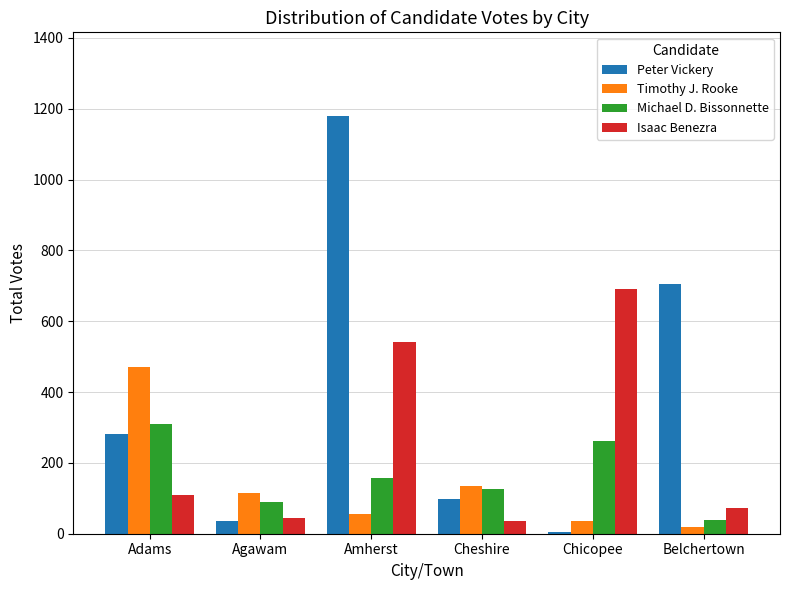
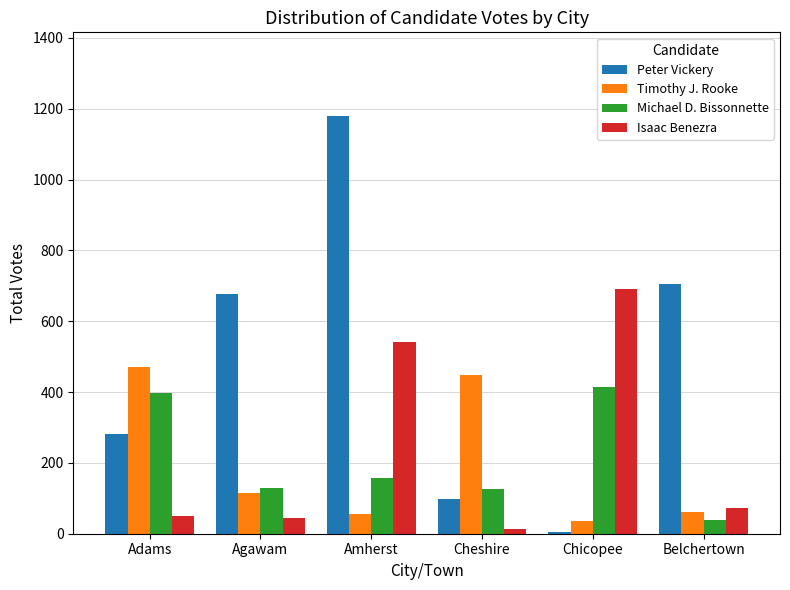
  {
    "Peter Vickery": {
      "Adams": 280,
-     "Agawam": 40,
+     "Agawam": 680,
      "Amherst": 1180,
      "Cheshire": 100,
      "Belchertown": 700
    },
    "Timothy J. Rooke": {
      "Adams": 470,
      "Agawam": 120,
      "Amherst": 60,
-     "Cheshire": 140,
+     "Cheshire": 450,
      "Chicopee": 40,
-     "Belchertown": 20
+     "Belchertown": 60
    },
    "Michael D. Bissonnette": {
-     "Adams": 310,
-     "Agawam": 90,
+     "Adams": 400,
+     "Agawam": 130,
      "Amherst": 160,
      "Cheshire": 130,
-     "Chicopee": 260,
+     "Chicopee": 420,
      "Belchertown": 40
    },
    "Isaac Benezra": {
-     "Adams": 110,
+     "Adams": 50,
      "Agawam": 50,
      "Amherst": 540,
-     "Cheshire": 40,
+     "Cheshire": 10,
      "Chicopee": 690,
      "Belchertown": 70
    }
  }
